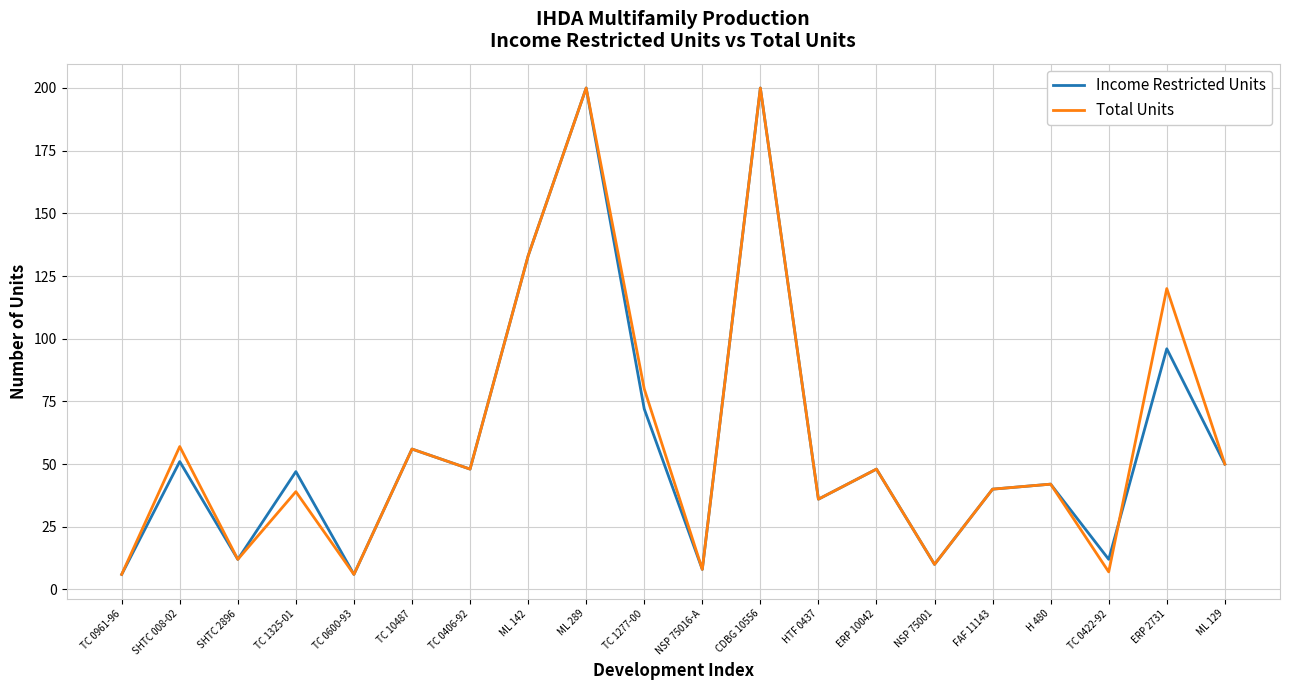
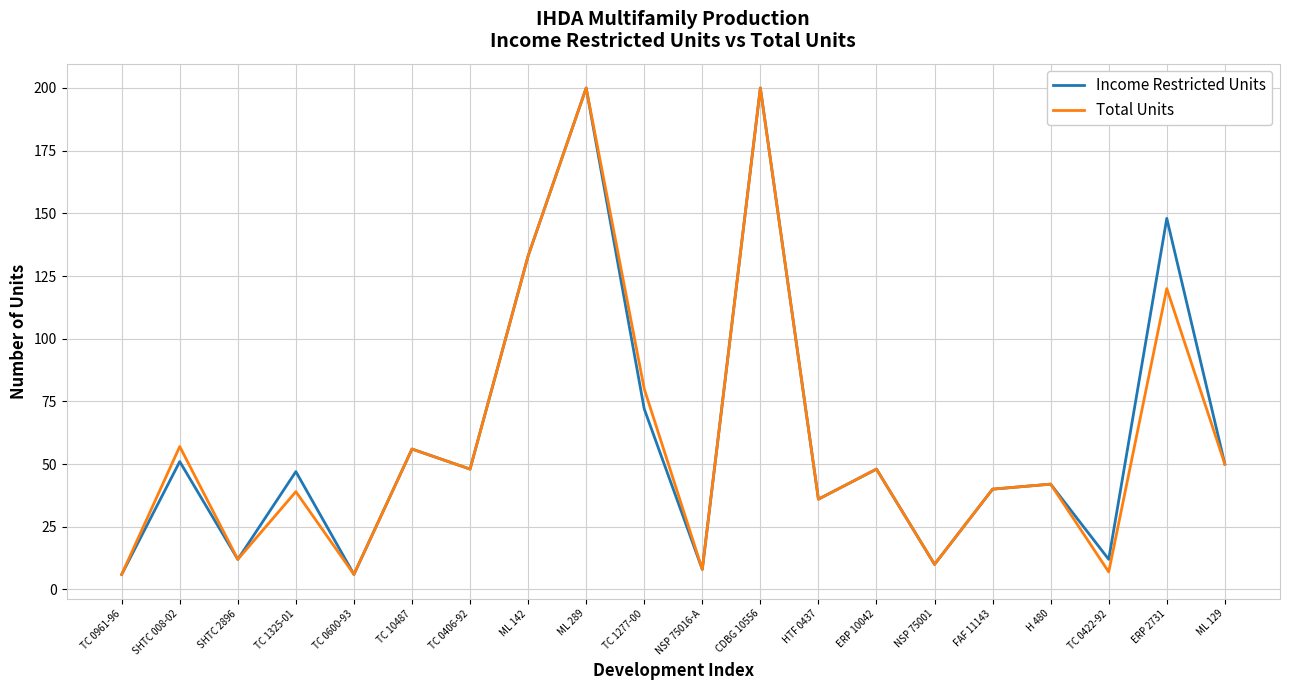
  {
    "Income Restricted Units": {
      "SHTC 008-02": 51,
      "TC 1325-01": 47,
      "TC 1277-00": 72,
      "TC 0422-92": 12,
-     "ERP 2731": 96
+     "ERP 2731": 148
    },
    "Total Units": {
      "SHTC 008-02": 57,
      "TC 1325-01": 39,
      "TC 1277-00": 80,
      "TC 0422-92": 7,
      "ERP 2731": 120
    }
  }
